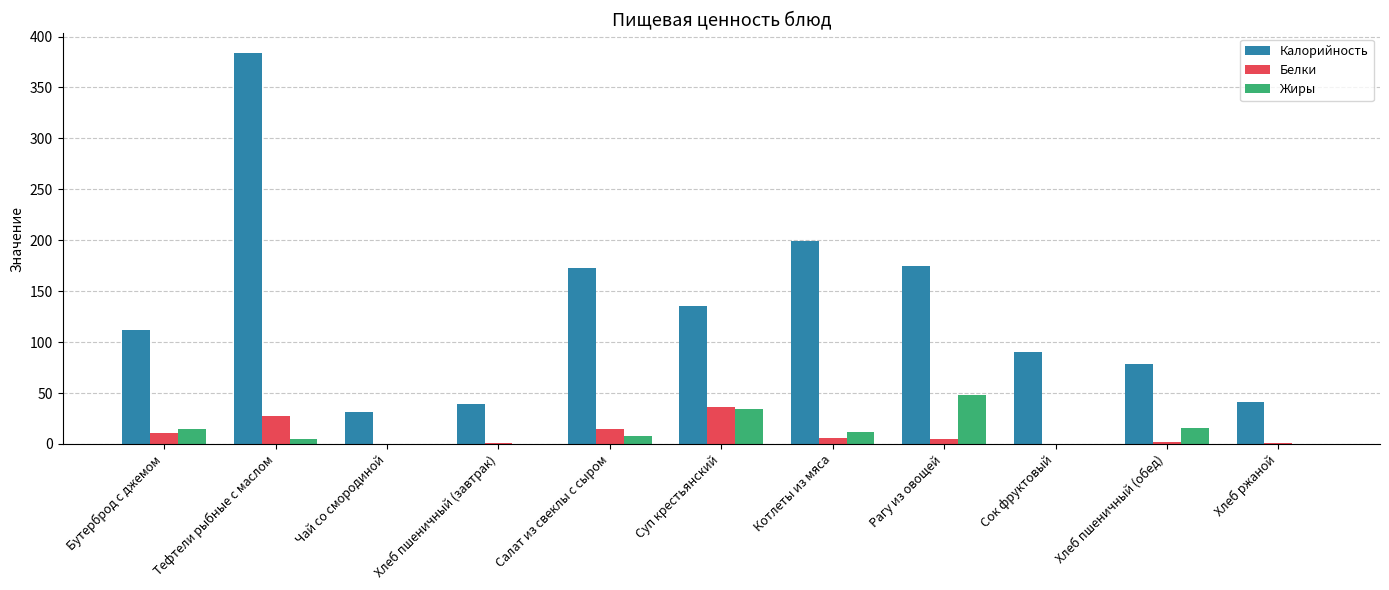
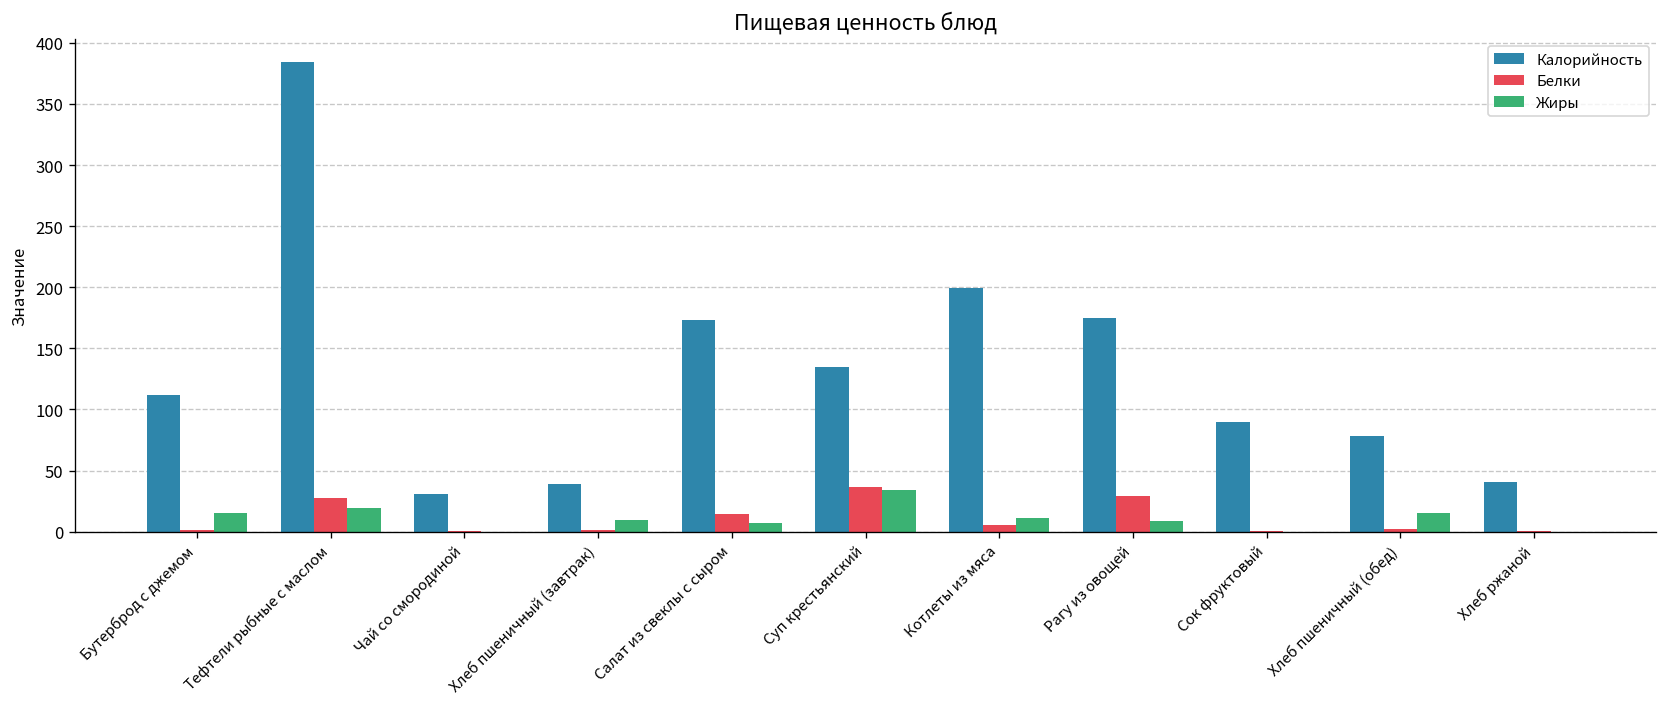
  {
    "Калорийность": {
      "Бутерброд с джемом": 112,
      "Тефтели рыбные с маслом": 384,
      "Чай со смородиной": 31,
      "Хлеб пшеничный (завтрак)": 39,
      "Салат из свеклы с сыром": 173,
      "Суп крестьянский": 135,
      "Котлеты из мяса": 199,
      "Рагу из овощей": 175,
      "Сок фруктовый": 90,
      "Хлеб пшеничный (обед)": 78,
      "Хлеб ржаной": 41
    },
    "Белки": {
-     "Бутерброд с джемом": 11,
+     "Бутерброд с джемом": 2,
      "Тефтели рыбные с маслом": 28,
      "Салат из свеклы с сыром": 15,
      "Суп крестьянский": 37,
      "Котлеты из мяса": 5,
-     "Рагу из овощей": 5
+     "Рагу из овощей": 29
    },
    "Жиры": {
      "Бутерброд с джемом": 15,
-     "Тефтели рыбные с маслом": 5,
+     "Тефтели рыбные с маслом": 19,
      "Чай со смородиной": 0,
-     "Хлеб пшеничный (завтрак)": 0,
+     "Хлеб пшеничный (завтрак)": 9,
      "Салат из свеклы с сыром": 7,
      "Суп крестьянский": 34,
      "Котлеты из мяса": 11,
-     "Рагу из овощей": 48,
+     "Рагу из овощей": 9,
      "Сок фруктовый": 0,
      "Хлеб пшеничный (обед)": 16
    }
  }
